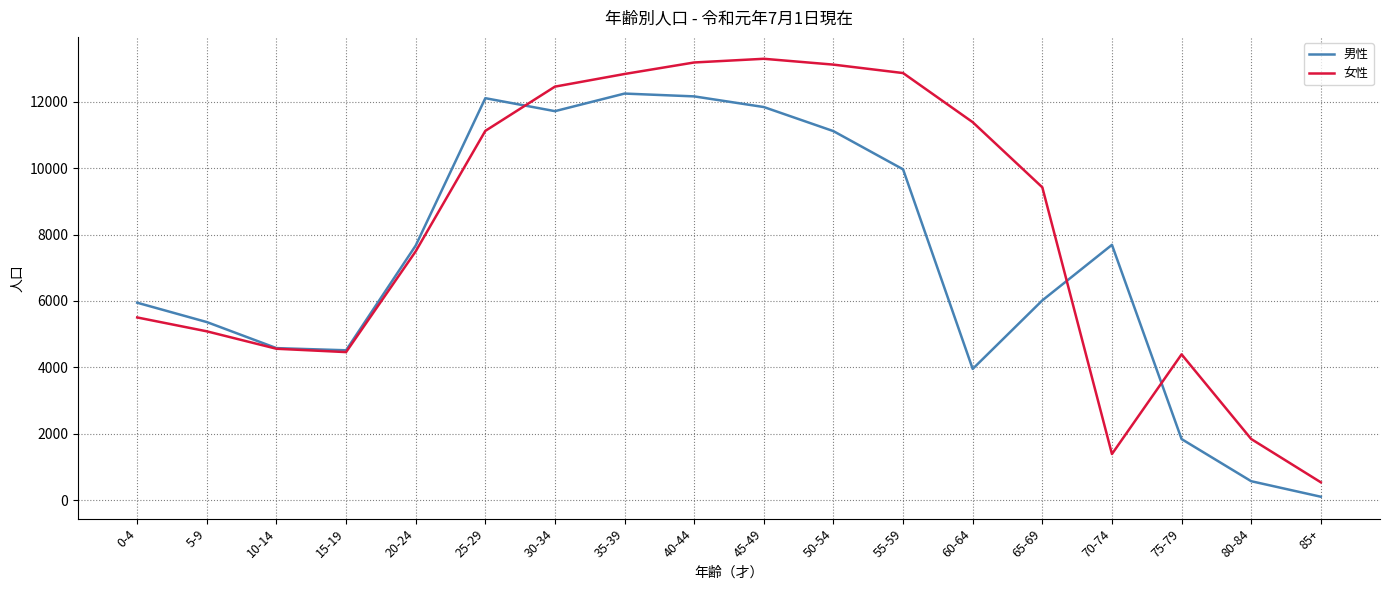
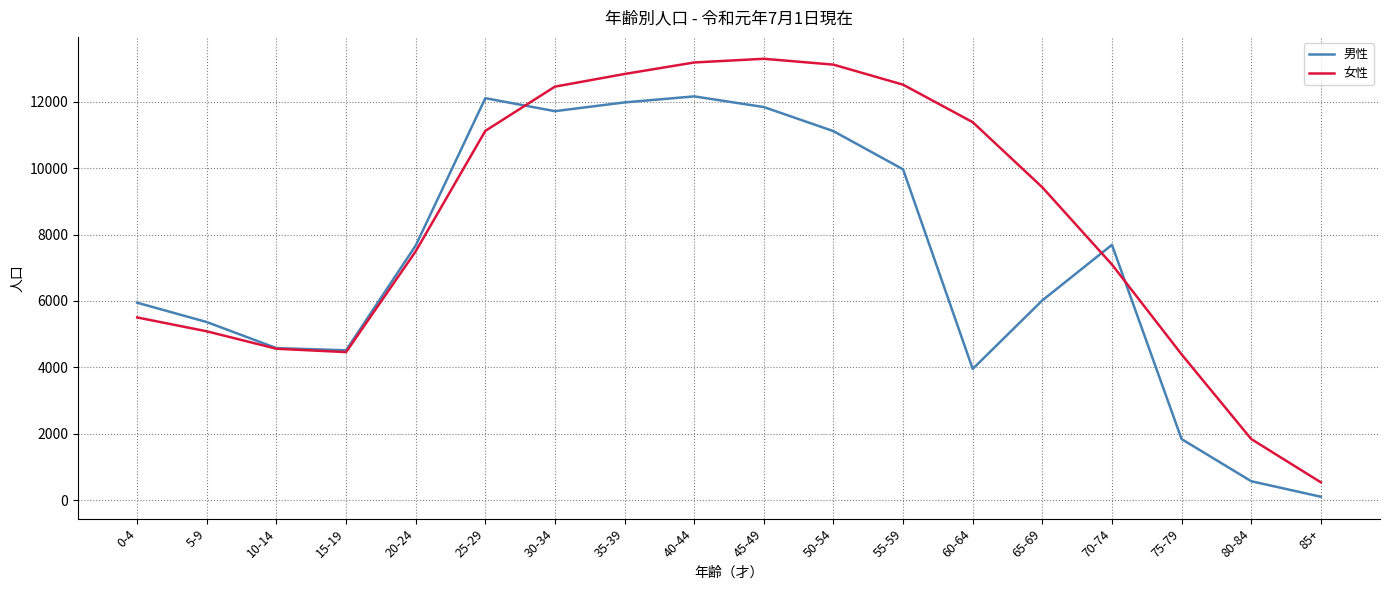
  {
    "男性": {
      "0-4": 5900,
      "5-9": 5400,
      "20-24": 7700,
      "25-29": 12100,
      "30-34": 11700,
-     "35-39": 12200,
+     "35-39": 12000,
      "40-44": 12200,
      "45-49": 11800,
      "50-54": 11100,
      "55-59": 10000,
      "60-64": 4000,
      "65-69": 6000,
      "70-74": 7700,
      "75-79": 1800,
      "80-84": 600,
      "85+": 100
    },
    "女性": {
      "0-4": 5500,
      "5-9": 5100,
      "20-24": 7500,
      "25-29": 11100,
      "30-34": 12500,
      "35-39": 12800,
      "40-44": 13200,
      "45-49": 13300,
      "50-54": 13100,
-     "55-59": 12900,
+     "55-59": 12500,
      "60-64": 11400,
      "65-69": 9400,
-     "70-74": 1400,
+     "70-74": 7100,
      "75-79": 4400,
      "80-84": 1800,
      "85+": 500
    }
  }
